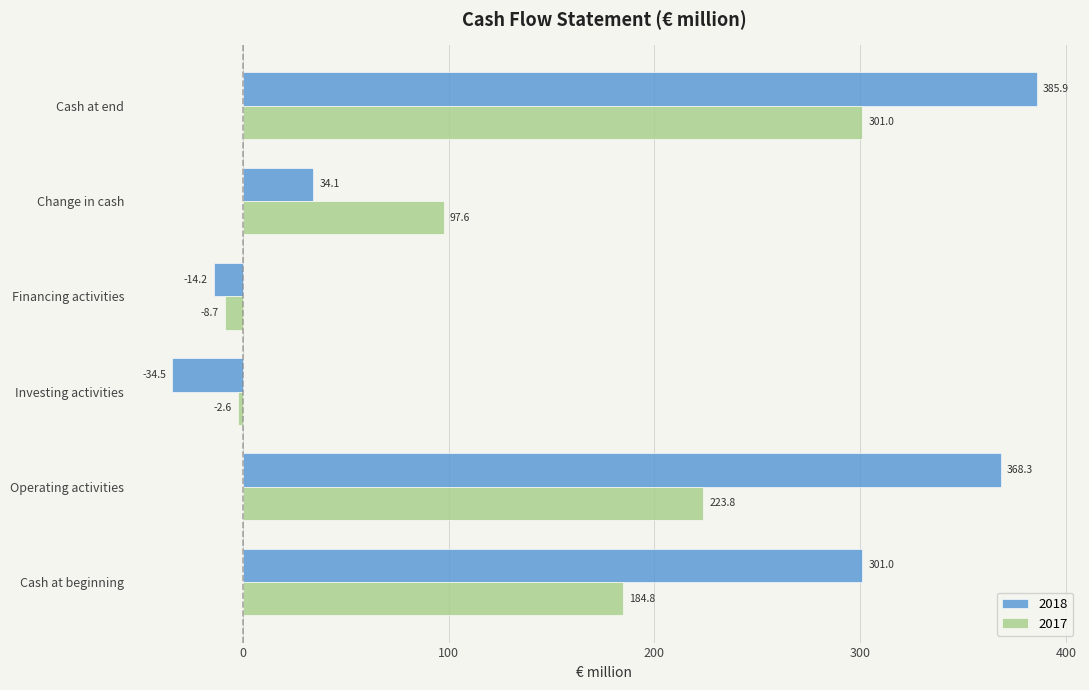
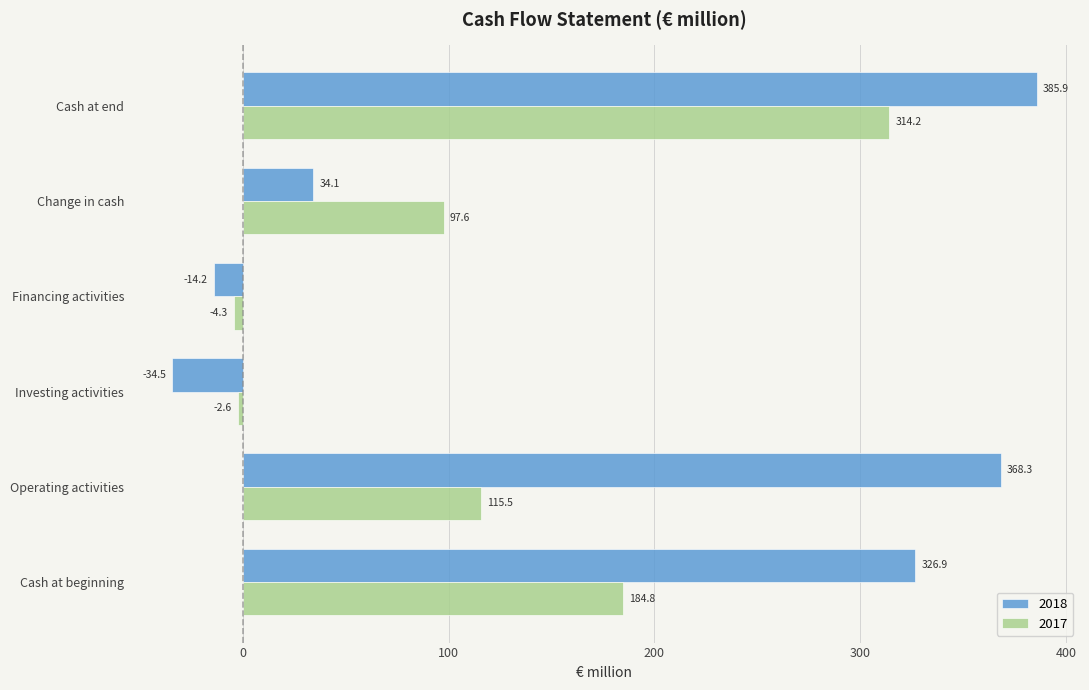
  {
    "2018": {
      "Cash at end": 385.9,
      "Change in cash": 34.1,
      "Financing activities": -14.2,
      "Investing activities": -34.5,
      "Operating activities": 368.3,
-     "Cash at beginning": 301.0
+     "Cash at beginning": 326.9
    },
    "2017": {
-     "Cash at end": 301.0,
+     "Cash at end": 314.2,
      "Change in cash": 97.6,
-     "Financing activities": -8.7,
+     "Financing activities": -4.3,
      "Investing activities": -2.6,
-     "Operating activities": 223.8,
+     "Operating activities": 115.5,
      "Cash at beginning": 184.8
    }
  }
